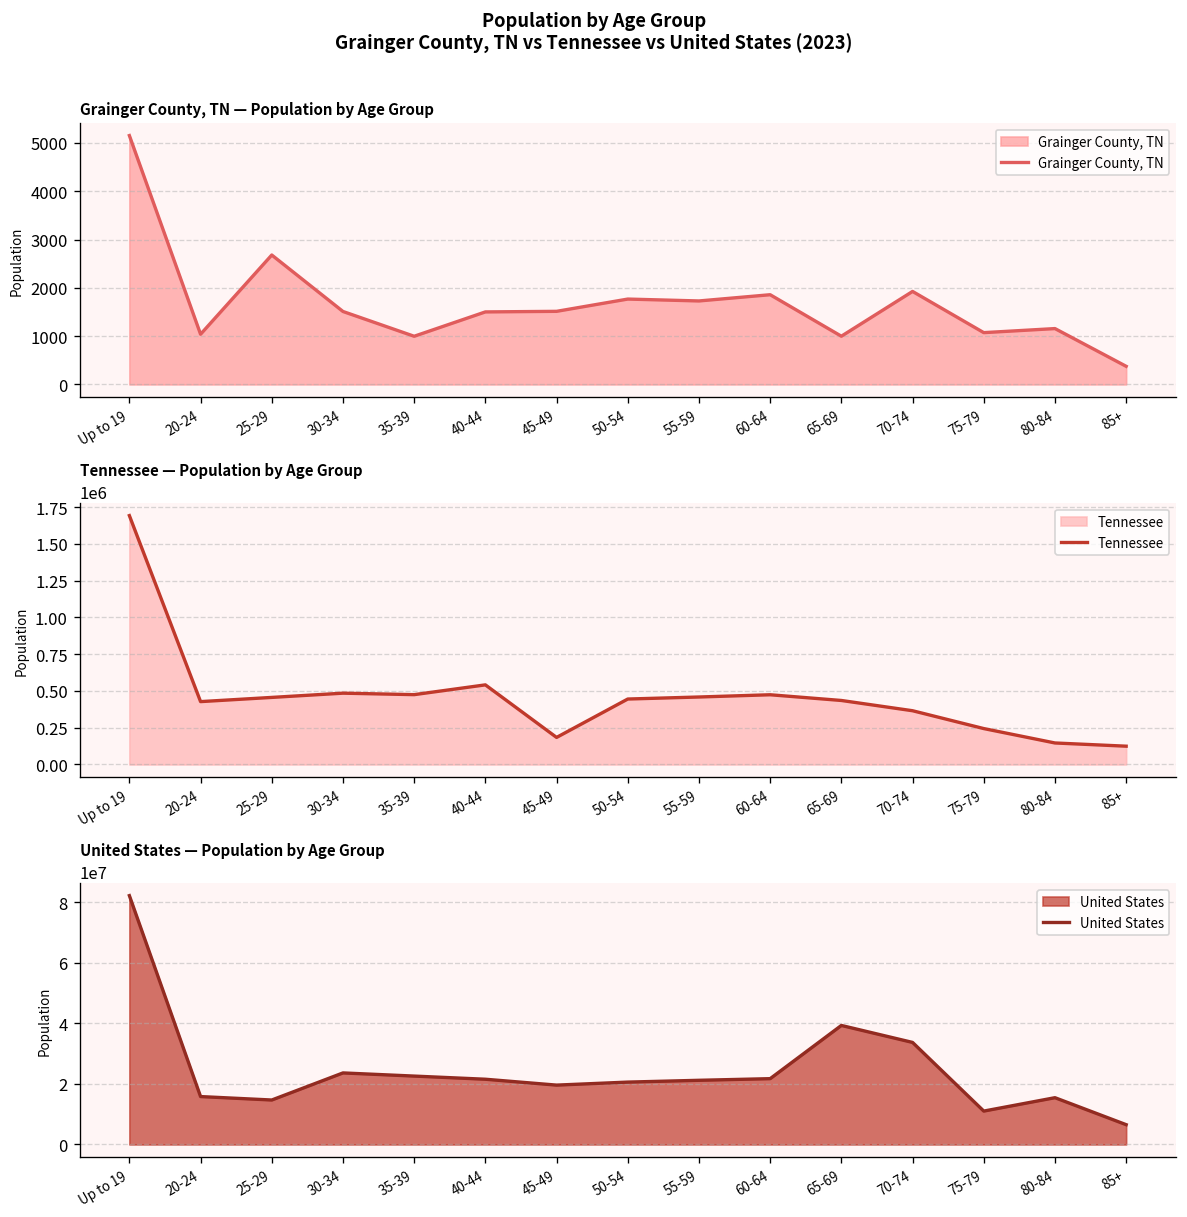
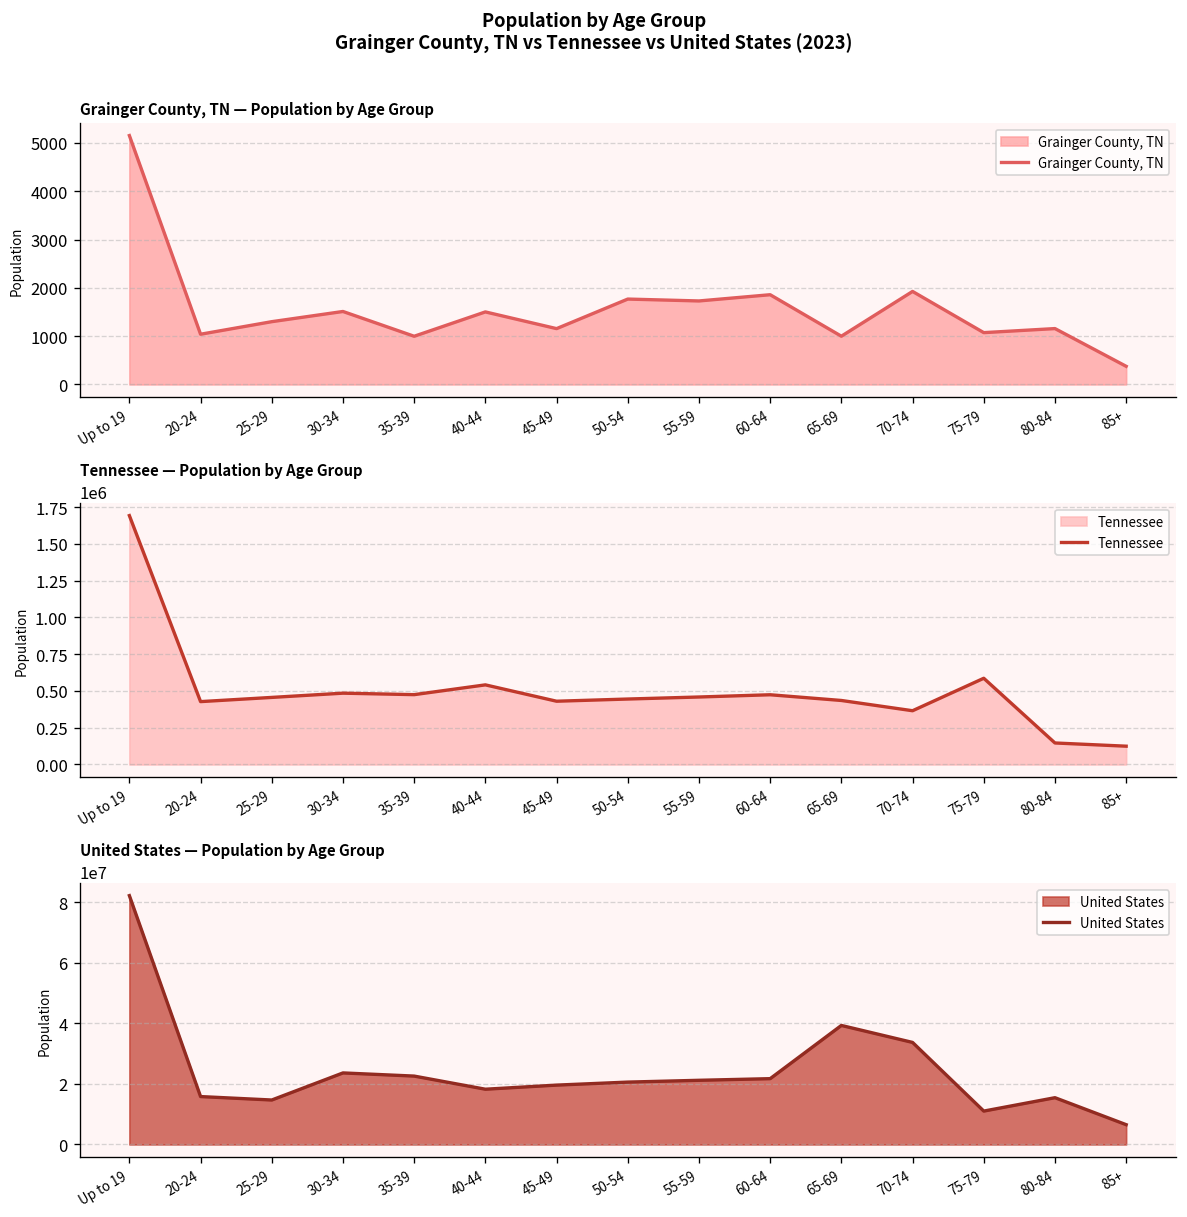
  {
    "Grainger County, TN — Population by Age Group": {
      "Up to 19": 5200,
      "20-24": 1000,
-     "25-29": 2700,
+     "25-29": 1300,
      "30-34": 1500,
      "35-39": 1000,
      "40-44": 1500,
-     "45-49": 1500,
+     "45-49": 1200,
      "50-54": 1800,
      "55-59": 1700,
      "60-64": 1900,
      "65-69": 1000,
      "70-74": 1900,
      "75-79": 1100,
      "80-84": 1200,
      "85+": 400
    },
    "Tennessee — Population by Age Group": {
      "Up to 19": 1690000,
      "20-24": 430000,
      "25-29": 460000,
      "30-34": 480000,
      "35-39": 470000,
      "40-44": 540000,
-     "45-49": 180000,
+     "45-49": 430000,
      "50-54": 440000,
      "55-59": 460000,
      "60-64": 470000,
      "65-69": 430000,
      "70-74": 370000,
-     "75-79": 240000,
+     "75-79": 590000,
      "80-84": 150000,
      "85+": 120000
    },
    "United States — Population by Age Group": {
      "Up to 19": 82000000,
      "20-24": 16000000,
      "25-29": 15000000,
      "30-34": 24000000,
      "35-39": 23000000,
-     "40-44": 22000000,
+     "40-44": 18000000,
      "45-49": 20000000,
      "50-54": 21000000,
      "55-59": 21000000,
      "60-64": 22000000,
      "65-69": 39000000,
      "70-74": 34000000,
      "75-79": 11000000,
      "80-84": 15000000,
      "85+": 7000000
    }
  }
